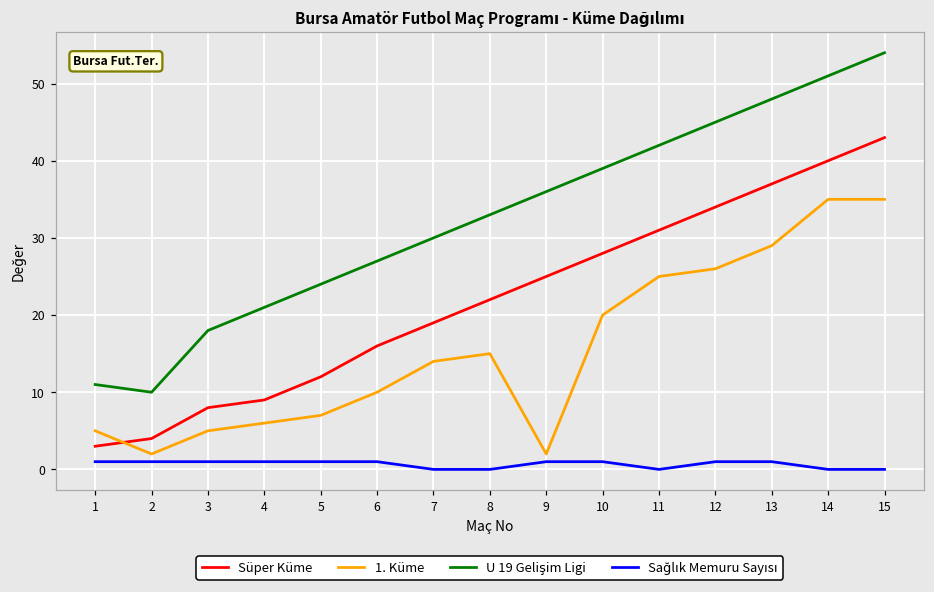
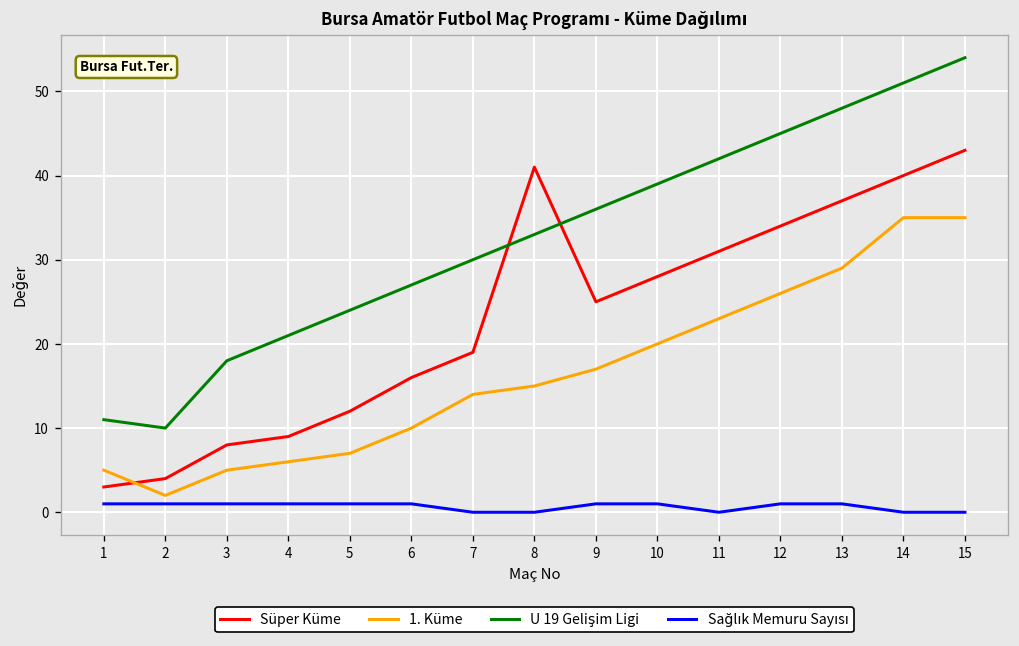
  {
    "Süper Küme": {
      "1": 3,
      "2": 4,
      "3": 8,
      "4": 9,
      "5": 12,
      "6": 16,
      "7": 19,
-     "8": 22,
+     "8": 41,
      "9": 25,
      "10": 28,
      "11": 31,
      "12": 34,
      "13": 37,
      "14": 40,
      "15": 43
    },
    "1. Küme": {
      "1": 5,
      "2": 2,
      "3": 5,
      "4": 6,
      "5": 7,
      "6": 10,
      "7": 14,
      "8": 15,
-     "9": 2,
+     "9": 17,
      "10": 20,
-     "11": 25,
+     "11": 23,
      "12": 26,
      "13": 29,
      "14": 35,
      "15": 35
    },
    "U 19 Gelişim Ligi": {
      "1": 11,
      "2": 10,
      "3": 18,
      "4": 21,
      "5": 24,
      "6": 27,
      "7": 30,
      "8": 33,
      "9": 36,
      "10": 39,
      "11": 42,
      "12": 45,
      "13": 48,
      "14": 51,
      "15": 54
    },
    "Sağlık Memuru Sayısı": {
      "1": 1,
      "2": 1,
      "3": 1,
      "4": 1,
      "5": 1,
      "6": 1,
      "7": 0,
      "8": 0,
      "9": 1,
      "10": 1,
      "11": 0,
      "12": 1,
      "13": 1,
      "14": 0,
      "15": 0
    }
  }
